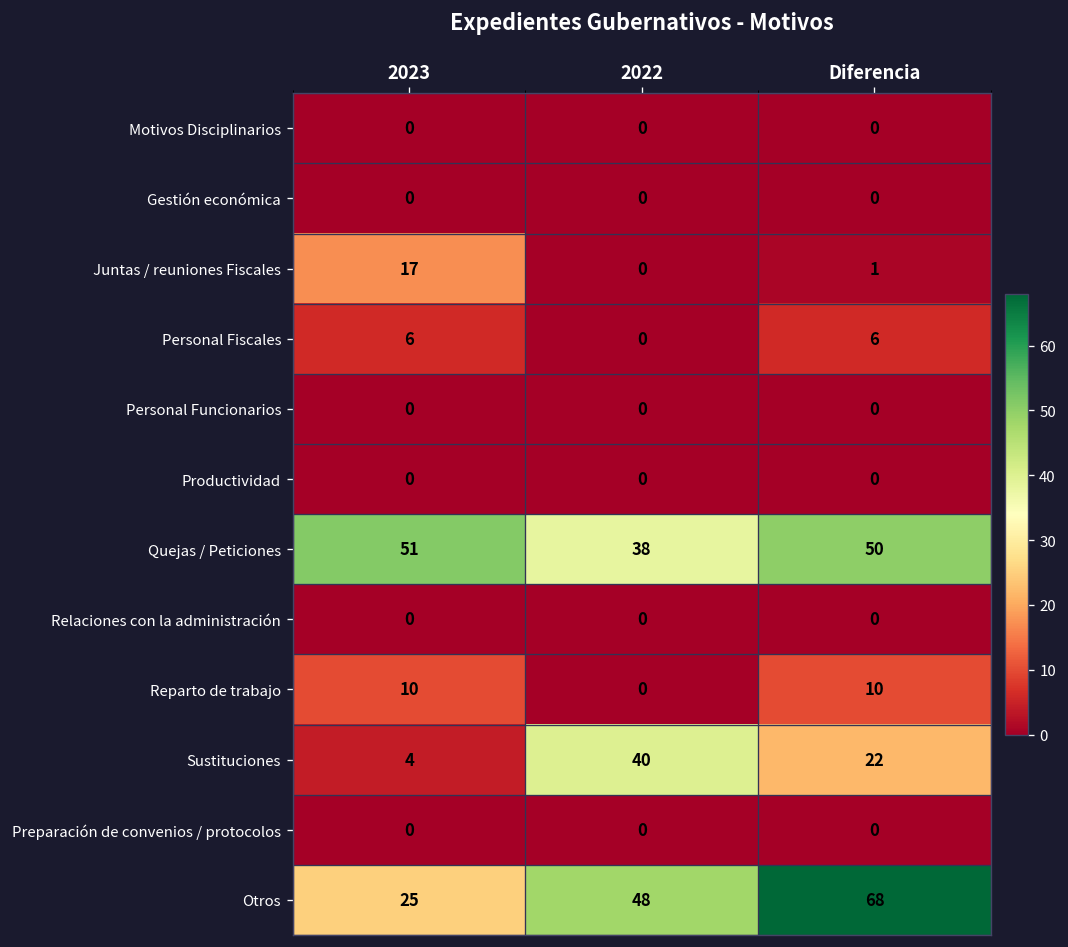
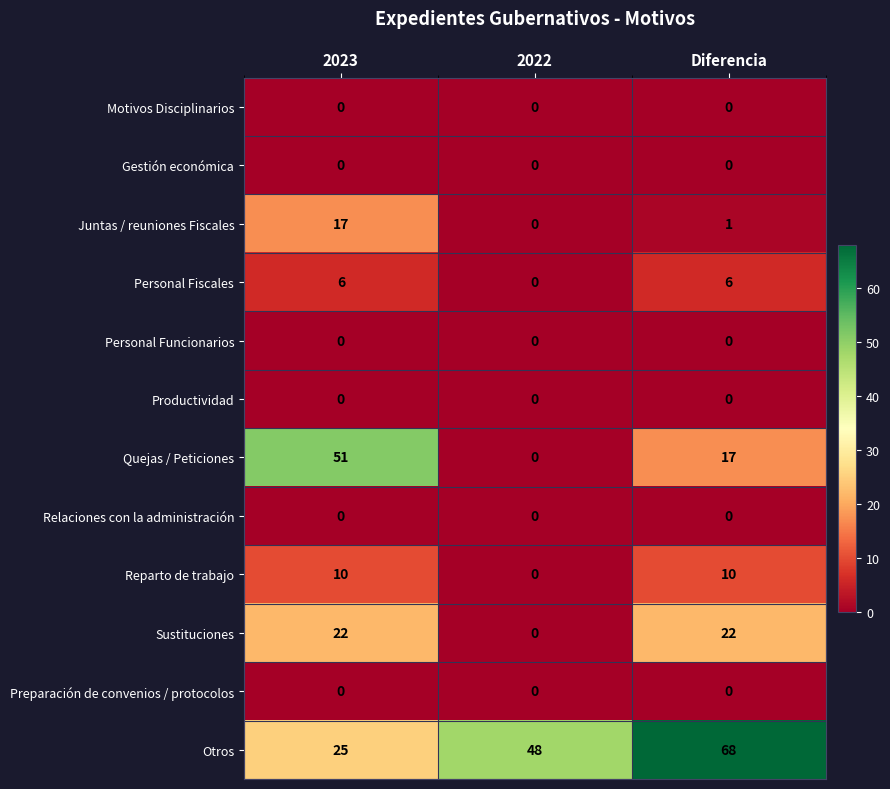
  {
    "Motivos Disciplinarios": {
      "2023": 0,
      "2022": 0,
      "Diferencia": 0
    },
    "Gestión económica": {
      "2023": 0,
      "2022": 0,
      "Diferencia": 0
    },
    "Juntas / reuniones Fiscales": {
      "2023": 17,
      "2022": 0,
      "Diferencia": 1
    },
    "Personal Fiscales": {
      "2023": 6,
      "2022": 0,
      "Diferencia": 6
    },
    "Personal Funcionarios": {
      "2023": 0,
      "2022": 0,
      "Diferencia": 0
    },
    "Productividad": {
      "2023": 0,
      "2022": 0,
      "Diferencia": 0
    },
    "Quejas / Peticiones": {
      "2023": 51,
-     "2022": 38,
-     "Diferencia": 50
+     "2022": 0,
+     "Diferencia": 17
    },
    "Relaciones con la administración": {
      "2023": 0,
      "2022": 0,
      "Diferencia": 0
    },
    "Reparto de trabajo": {
      "2023": 10,
      "2022": 0,
      "Diferencia": 10
    },
    "Sustituciones": {
-     "2023": 4,
-     "2022": 40,
+     "2023": 22,
+     "2022": 0,
      "Diferencia": 22
    },
    "Preparación de convenios / protocolos": {
      "2023": 0,
      "2022": 0,
      "Diferencia": 0
    },
    "Otros": {
      "2023": 25,
      "2022": 48,
      "Diferencia": 68
    }
  }
